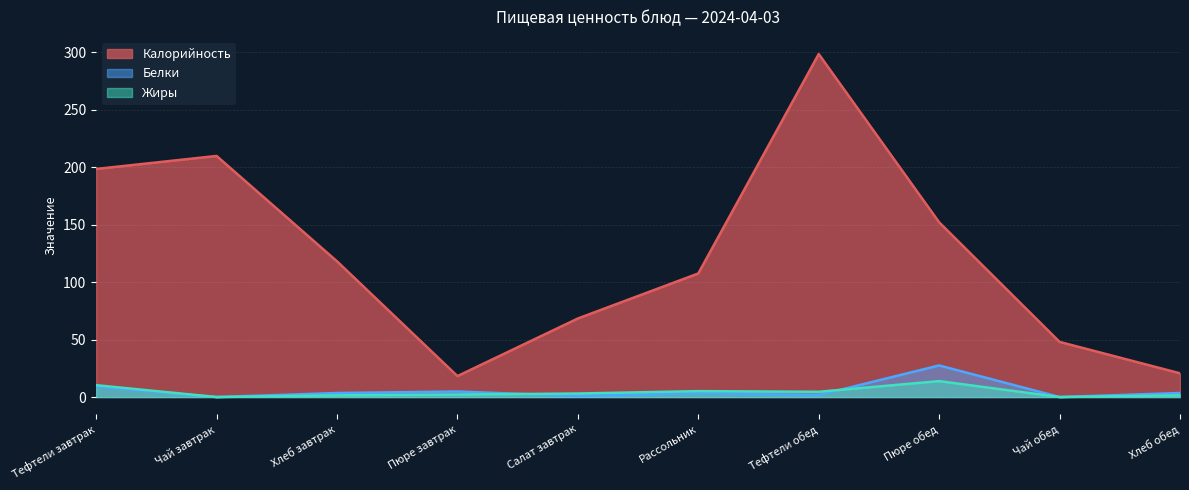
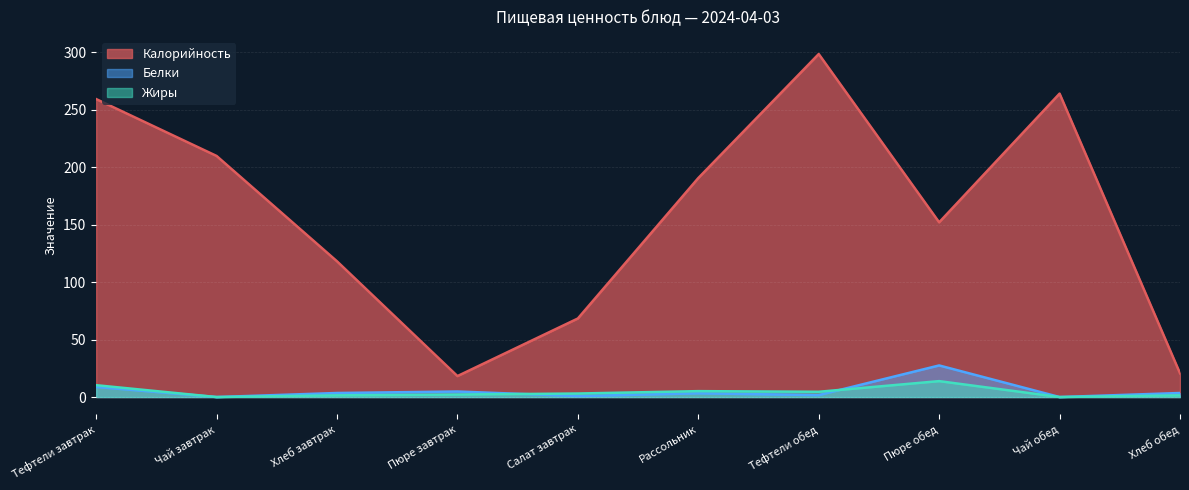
  {
    "Калорийность": {
-     "Тефтели завтрак": 199,
+     "Тефтели завтрак": 259,
      "Чай завтрак": 210,
      "Хлеб завтрак": 118,
      "Пюре завтрак": 18,
      "Салат завтрак": 68,
-     "Рассольник": 108,
+     "Рассольник": 191,
      "Тефтели обед": 299,
      "Пюре обед": 152,
-     "Чай обед": 48,
+     "Чай обед": 264,
      "Хлеб обед": 21
    },
    "Белки": {
      "Пюре завтрак": 5,
      "Салат завтрак": 1,
      "Тефтели обед": 2,
      "Пюре обед": 28
    },
    "Жиры": {
      "Пюре завтрак": 2,
      "Салат завтрак": 3,
      "Тефтели обед": 5,
      "Пюре обед": 14
    }
  }
